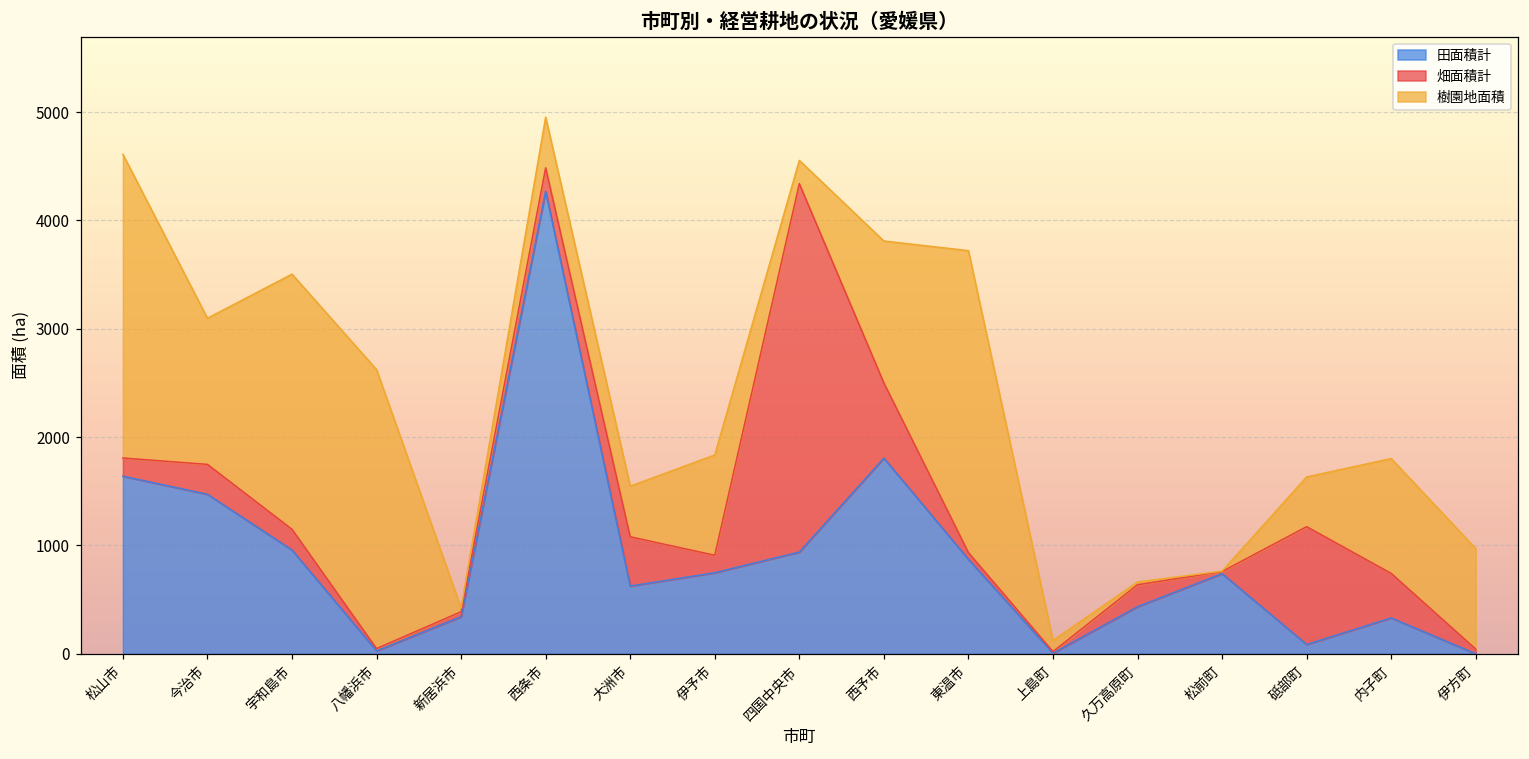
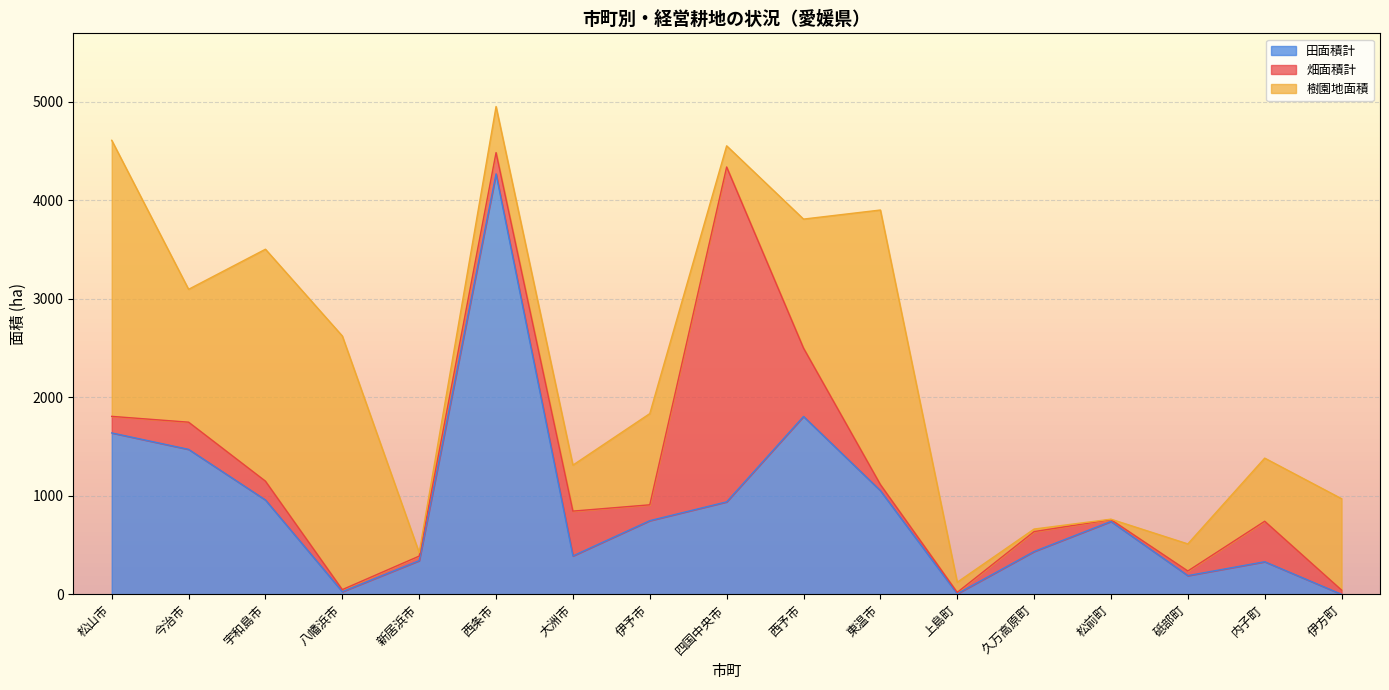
  {
    "田面積計": {
      "松山市": 1600,
      "今治市": 1500,
      "宇和島市": 1000,
      "新居浜市": 300,
      "西条市": 4300,
-     "大洲市": 600,
+     "大洲市": 400,
      "伊予市": 700,
      "四国中央市": 900,
      "西予市": 1800,
-     "東温市": 900,
+     "東温市": 1100,
      "久万高原町": 400,
-     "砥部町": 100,
+     "砥部町": 200,
      "内子町": 300,
      "伊方町": 0
    },
    "畑面積計": {
      "松山市": 200,
      "今治市": 300,
      "宇和島市": 200,
      "新居浜市": 0,
      "西条市": 200,
      "大洲市": 500,
      "伊予市": 200,
      "四国中央市": 3400,
      "西予市": 700,
      "東温市": 100,
      "久万高原町": 200,
-     "砥部町": 1100,
+     "砥部町": 0,
      "内子町": 400,
      "伊方町": 0
    },
    "樹園地面積": {
      "松山市": 2800,
      "今治市": 1300,
      "宇和島市": 2400,
      "八幡浜市": 2600,
      "新居浜市": 0,
      "西条市": 500,
      "大洲市": 500,
      "伊予市": 900,
      "四国中央市": 200,
      "西予市": 1300,
      "東温市": 2800,
      "上島町": 100,
      "久万高原町": 0,
-     "砥部町": 500,
-     "内子町": 1100,
+     "砥部町": 300,
+     "内子町": 600,
      "伊方町": 900
    }
  }
